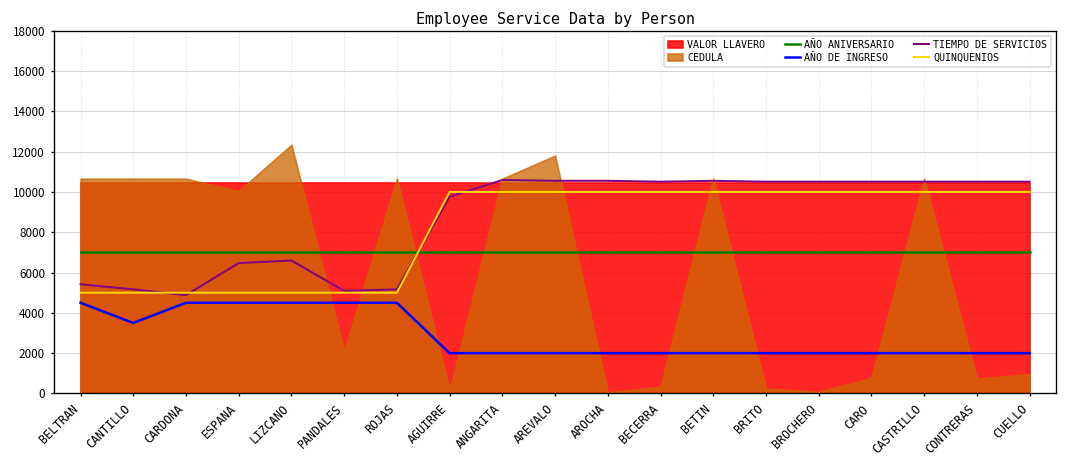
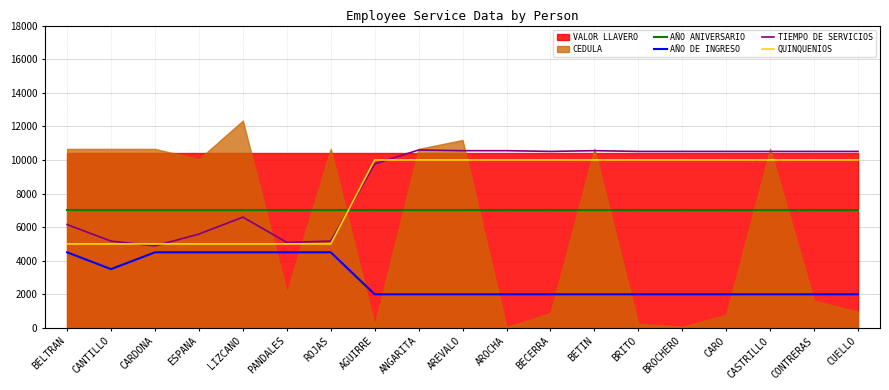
  {
    "AÑO ANIVERSARIO": {
      "BELTRAN": 7000,
      "CANTILLO": 7000,
      "CARDONA": 7000,
      "ESPANA": 7000,
      "LIZCANO": 7000,
      "PANDALES": 7000,
      "ROJAS": 7000,
      "AGUIRRE": 7000,
      "ANGARITA": 7000,
      "AREVALO": 7000,
      "AROCHA": 7000,
      "BECERRA": 7000,
      "BETIN": 7000,
      "BRITO": 7000,
      "BROCHERO": 7000,
      "CARO": 7000,
      "CASTRILLO": 7000,
      "CONTRERAS": 7000,
      "CUELLO": 7000
    },
    "VALOR LLAVERO": {
      "BELTRAN": 10400,
      "CANTILLO": 10400,
      "CARDONA": 10400,
      "ESPANA": 10400,
      "LIZCANO": 10400,
      "PANDALES": 10400,
      "ROJAS": 10400,
      "AGUIRRE": 10400,
      "ANGARITA": 10400
    },
    "AÑO DE INGRESO": {
      "BELTRAN": 4500,
      "CANTILLO": 3500,
      "CARDONA": 4500,
      "ESPANA": 4500,
      "LIZCANO": 4500,
      "PANDALES": 4500,
      "ROJAS": 4500,
      "AGUIRRE": 2000,
      "ANGARITA": 2000,
      "AREVALO": 2000,
      "AROCHA": 2000,
      "BECERRA": 2000,
      "BETIN": 2000,
      "BRITO": 2000,
      "BROCHERO": 2000,
      "CARO": 2000,
      "CASTRILLO": 2000,
      "CONTRERAS": 2000,
      "CUELLO": 2000
    },
    "CEDULA": {
      "BELTRAN": 10700,
      "CANTILLO": 10700,
      "CARDONA": 10700,
      "ESPANA": 10000,
      "LIZCANO": 12300,
      "PANDALES": 2100,
      "ROJAS": 10700,
      "AGUIRRE": 200,
-     "AREVALO": 11800,
-     "BECERRA": 300,
+     "AREVALO": 11200,
+     "BECERRA": 900,
      "BRITO": 200,
      "CARO": 800,
-     "CONTRERAS": 700,
+     "CONTRERAS": 1600,
      "CUELLO": 1000
    },
    "TIEMPO DE SERVICIOS": {
-     "BELTRAN": 5400,
+     "BELTRAN": 6200,
      "CANTILLO": 5200,
-     "ESPANA": 6500,
+     "ESPANA": 5600,
      "LIZCANO": 6600,
      "ROJAS": 5200,
      "AGUIRRE": 9800
    },
    "QUINQUENIOS": {
      "BELTRAN": 5000,
      "CANTILLO": 5000,
      "ESPANA": 5000,
      "LIZCANO": 5000,
      "ROJAS": 5000,
      "AGUIRRE": 10000,
      "ANGARITA": 10000,
      "AREVALO": 10000,
      "AROCHA": 10000,
      "BECERRA": 10000,
      "BETIN": 10000,
      "BRITO": 10000,
      "BROCHERO": 10000,
      "CARO": 10000,
      "CASTRILLO": 10000,
      "CONTRERAS": 10000,
      "CUELLO": 10000
    }
  }
